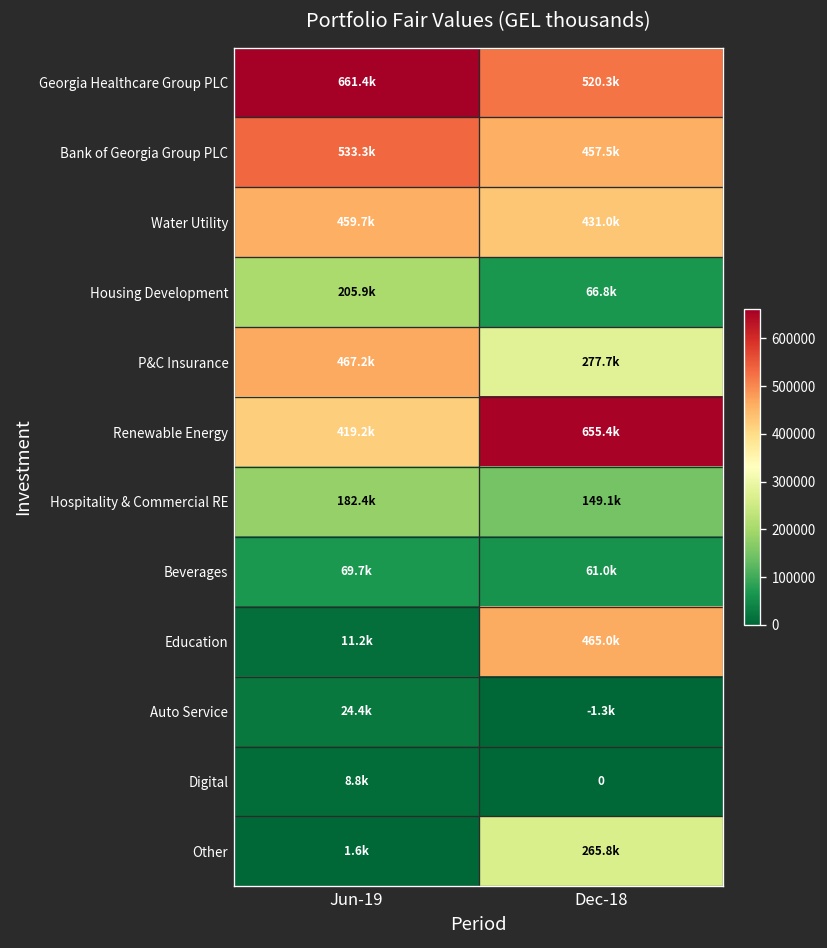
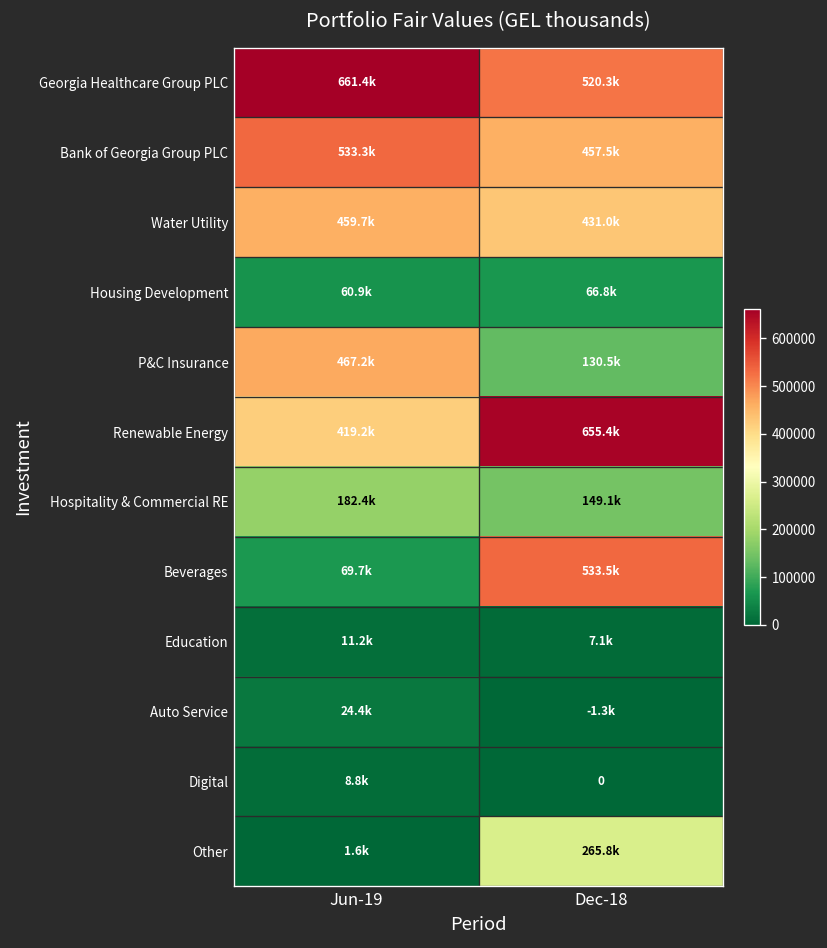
  {
    "Georgia Healthcare Group PLC": {
      "Jun-19": "661.4k",
      "Dec-18": "520.3k"
    },
    "Bank of Georgia Group PLC": {
      "Jun-19": "533.3k",
      "Dec-18": "457.5k"
    },
    "Water Utility": {
      "Jun-19": "459.7k",
      "Dec-18": "431.0k"
    },
    "Housing Development": {
-     "Jun-19": "205.9k",
+     "Jun-19": "60.9k",
      "Dec-18": "66.8k"
    },
    "P&C Insurance": {
      "Jun-19": "467.2k",
-     "Dec-18": "277.7k"
+     "Dec-18": "130.5k"
    },
    "Renewable Energy": {
      "Jun-19": "419.2k",
      "Dec-18": "655.4k"
    },
    "Hospitality & Commercial RE": {
      "Jun-19": "182.4k",
      "Dec-18": "149.1k"
    },
    "Beverages": {
      "Jun-19": "69.7k",
-     "Dec-18": "61.0k"
+     "Dec-18": "533.5k"
    },
    "Education": {
      "Jun-19": "11.2k",
-     "Dec-18": "465.0k"
+     "Dec-18": "7.1k"
    },
    "Auto Service": {
      "Jun-19": "24.4k",
      "Dec-18": "-1.3k"
    },
    "Digital": {
      "Jun-19": "8.8k",
      "Dec-18": "0"
    },
    "Other": {
      "Jun-19": "1.6k",
      "Dec-18": "265.8k"
    }
  }
